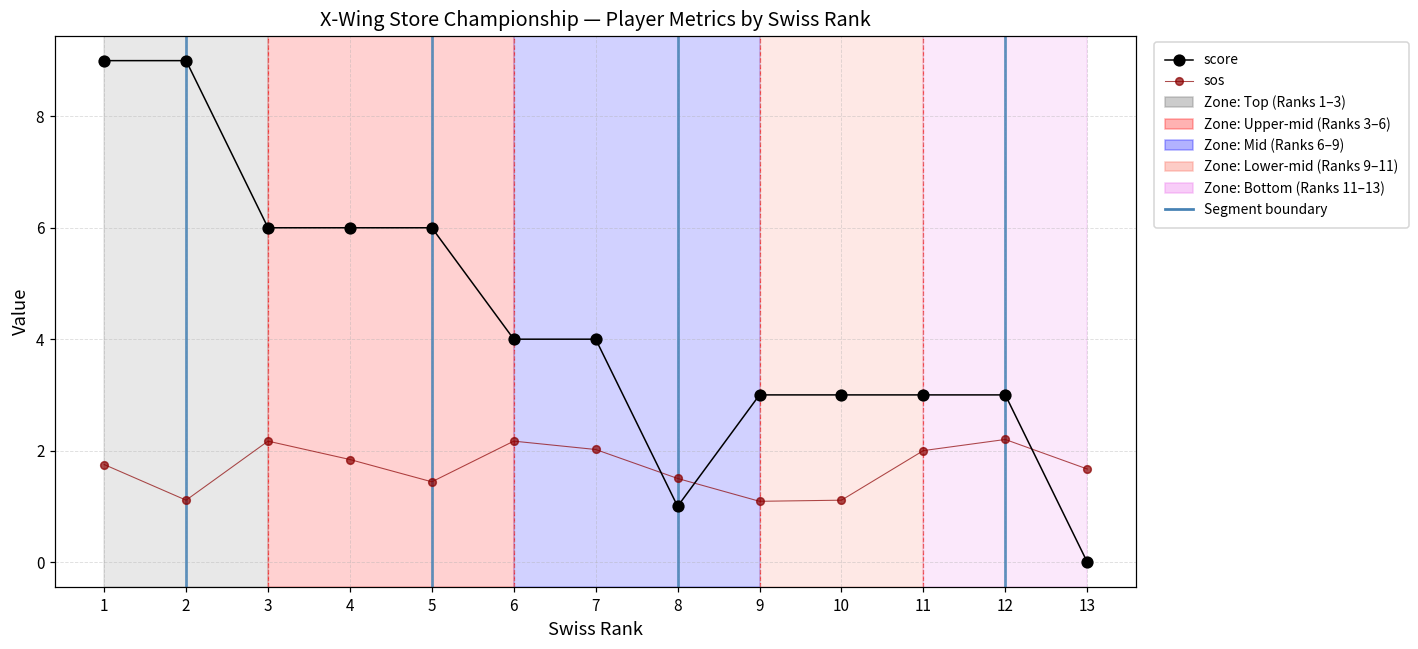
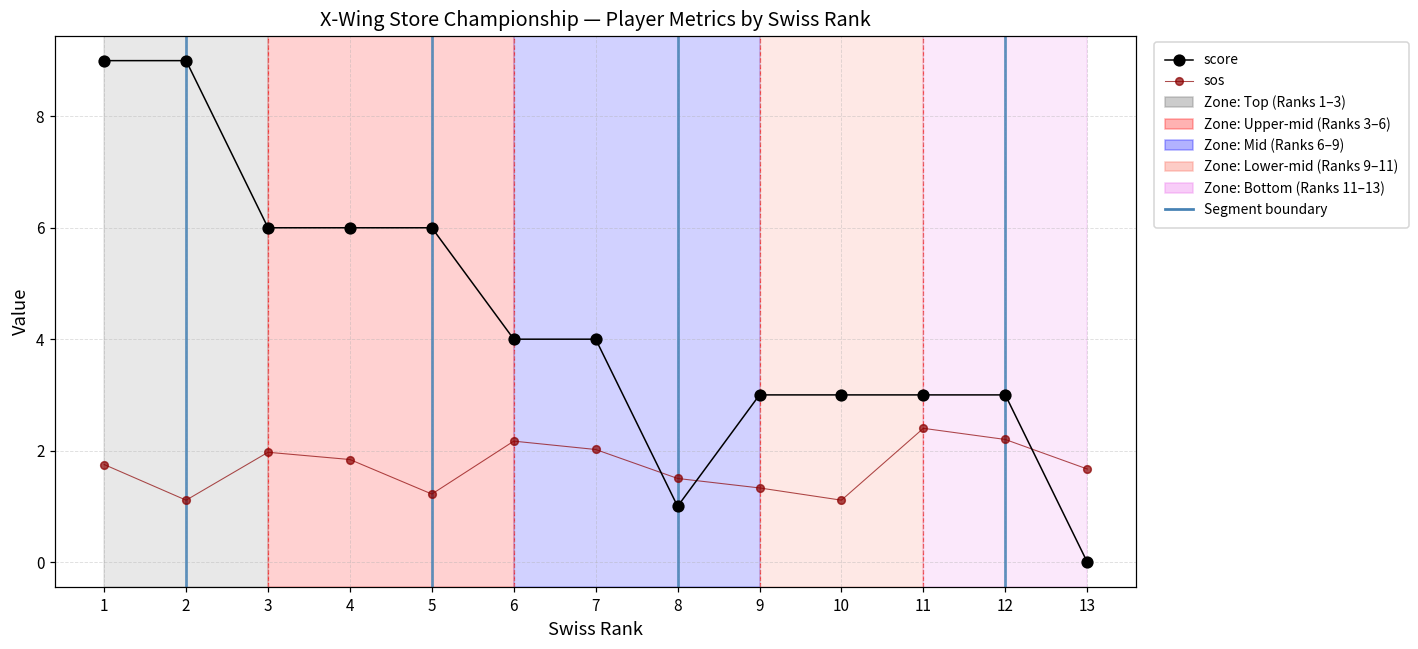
  {
    "score": {
      "1": 9.0,
      "2": 9.0,
      "3": 6.0,
      "4": 6.0,
      "5": 6.0,
      "6": 4.0,
      "7": 4.0,
      "8": 1.0,
      "9": 3.0,
      "10": 3.0,
      "11": 3.0,
      "12": 3.0,
      "13": 0.0
    },
    "sos": {
      "1": 1.8,
      "2": 1.1,
-     "3": 2.2,
+     "3": 2.0,
      "4": 1.8,
-     "5": 1.4,
+     "5": 1.2,
      "6": 2.2,
      "7": 2.0,
      "8": 1.5,
-     "9": 1.1,
+     "9": 1.3,
      "10": 1.1,
-     "11": 2.0,
+     "11": 2.4,
      "12": 2.2,
      "13": 1.7
    }
  }
